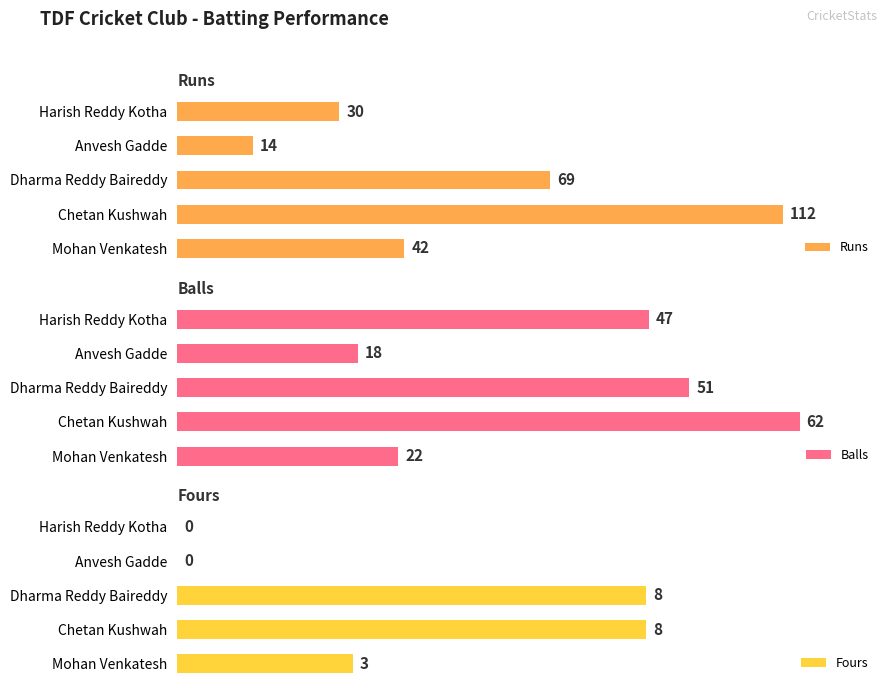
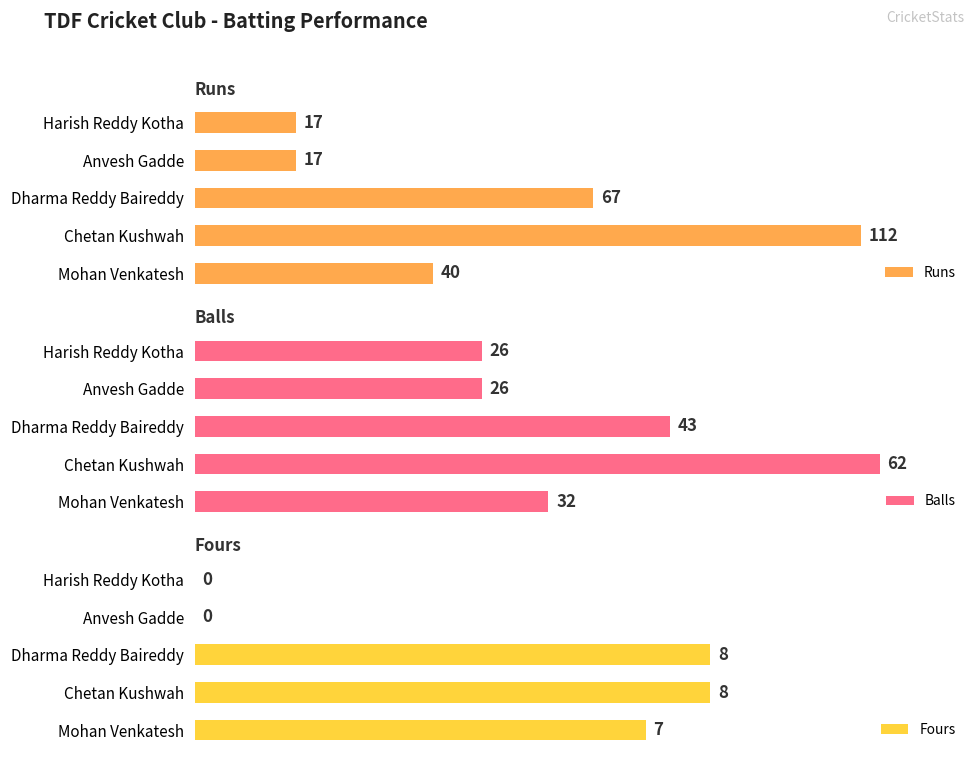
  {
    "Runs": {
-     "Harish Reddy Kotha": 30,
-     "Anvesh Gadde": 14,
-     "Dharma Reddy Baireddy": 69,
+     "Harish Reddy Kotha": 17,
+     "Anvesh Gadde": 17,
+     "Dharma Reddy Baireddy": 67,
      "Chetan Kushwah": 112,
-     "Mohan Venkatesh": 42
+     "Mohan Venkatesh": 40
    },
    "Balls": {
-     "Harish Reddy Kotha": 47,
-     "Anvesh Gadde": 18,
-     "Dharma Reddy Baireddy": 51,
+     "Harish Reddy Kotha": 26,
+     "Anvesh Gadde": 26,
+     "Dharma Reddy Baireddy": 43,
      "Chetan Kushwah": 62,
-     "Mohan Venkatesh": 22
+     "Mohan Venkatesh": 32
    },
    "Fours": {
      "Harish Reddy Kotha": 0,
      "Anvesh Gadde": 0,
      "Dharma Reddy Baireddy": 8,
      "Chetan Kushwah": 8,
-     "Mohan Venkatesh": 3
+     "Mohan Venkatesh": 7
    }
  }
